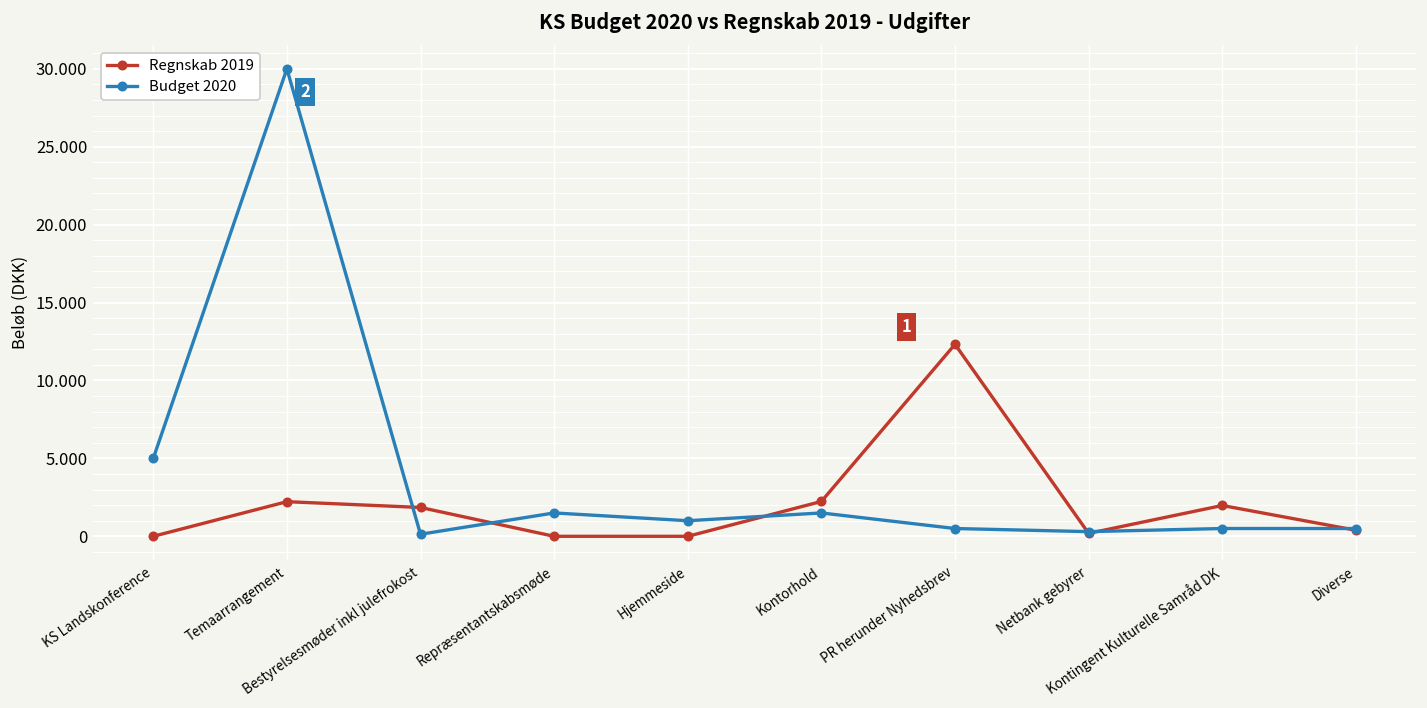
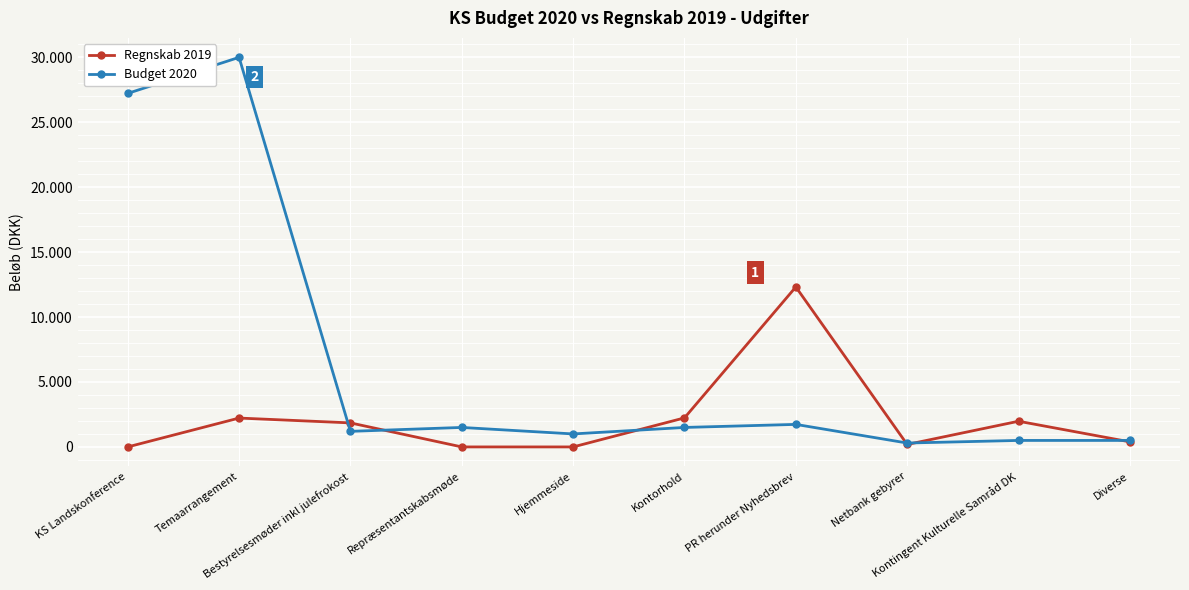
  {
    "Regnskab 2019": {
      "KS Landskonference": 0.0,
      "Temaarrangement": 2.2,
      "Bestyrelsesmøder inkl julefrokost": 1.9,
      "Repræsentantskabsmøde": 0.0,
      "Hjemmeside": 0.0,
      "Kontorhold": 2.2,
      "PR herunder Nyhedsbrev": 12.3,
      "Kontingent Kulturelle Samråd DK": 2.0
    },
    "Budget 2020": {
-     "KS Landskonference": 5.0,
-     "Bestyrelsesmøder inkl julefrokost": 0.1,
+     "KS Landskonference": 27.2,
+     "Bestyrelsesmøder inkl julefrokost": 1.2,
      "Repræsentantskabsmøde": 1.5,
      "Hjemmeside": 1.0,
      "Kontorhold": 1.5,
-     "PR herunder Nyhedsbrev": 0.5,
+     "PR herunder Nyhedsbrev": 1.7,
      "Kontingent Kulturelle Samråd DK": 0.5
    }
  }
